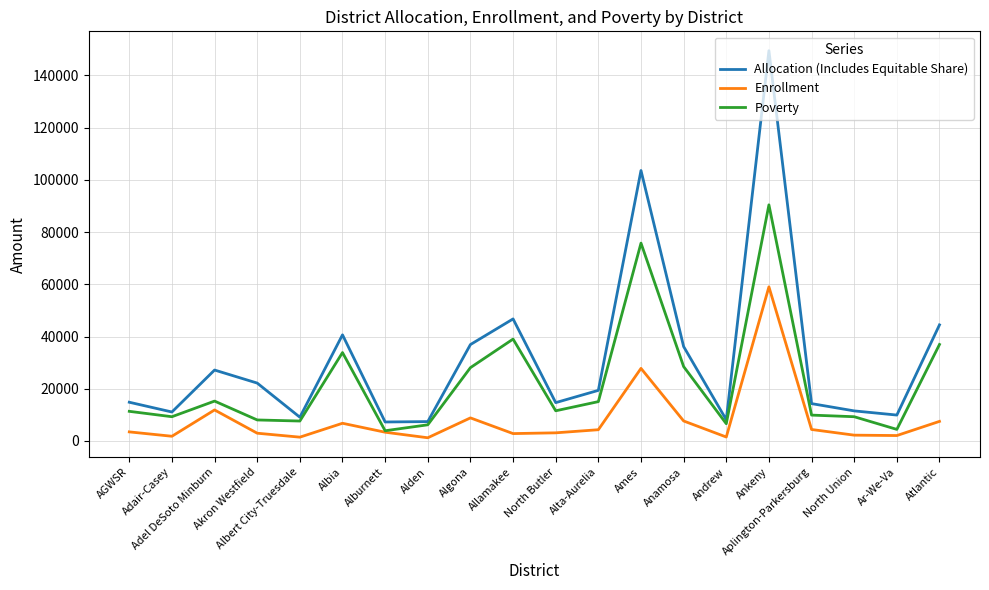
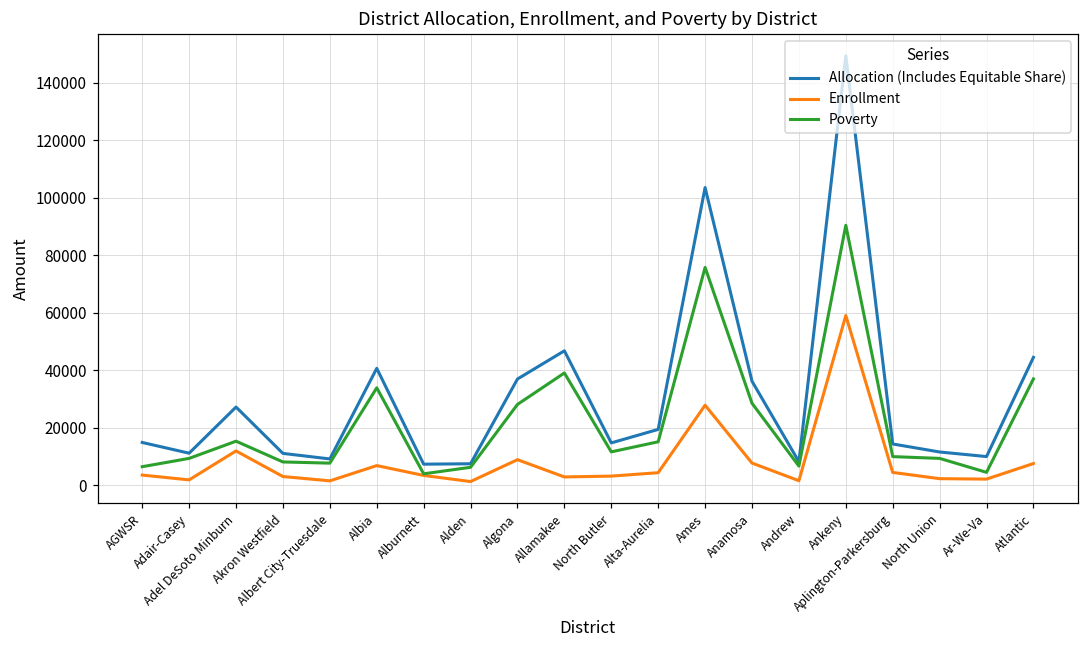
  {
    "Allocation (Includes Equitable Share)": {
      "AGWSR": 15000,
      "Adair-Casey": 11000,
      "Adel DeSoto Minburn": 27000,
-     "Akron Westfield": 22000,
+     "Akron Westfield": 11000,
      "Albert City-Truesdale": 9000,
      "Albia": 41000,
      "Alburnett": 7000,
      "Alden": 7000,
      "Algona": 37000,
      "Allamakee": 47000,
      "North Butler": 15000,
      "Alta-Aurelia": 19000,
      "Ames": 104000,
      "Anamosa": 36000,
      "Andrew": 8000,
      "Aplington-Parkersburg": 14000,
      "North Union": 12000,
      "Ar-We-Va": 10000,
      "Atlantic": 44000
    },
    "Enrollment": {
      "AGWSR": 3000,
      "Adair-Casey": 2000,
      "Adel DeSoto Minburn": 12000,
      "Akron Westfield": 3000,
      "Albert City-Truesdale": 1000,
      "Albia": 7000,
      "Alden": 1000,
      "Algona": 9000,
      "Allamakee": 3000,
      "North Butler": 3000,
      "Alta-Aurelia": 4000,
      "Ames": 28000,
      "Anamosa": 8000,
      "Andrew": 2000,
      "Ankeny": 59000,
      "Aplington-Parkersburg": 4000,
      "North Union": 2000,
      "Ar-We-Va": 2000,
      "Atlantic": 8000
    },
    "Poverty": {
-     "AGWSR": 11000,
+     "AGWSR": 6000,
      "Adair-Casey": 9000,
      "Adel DeSoto Minburn": 15000,
      "Akron Westfield": 8000,
      "Albert City-Truesdale": 8000,
      "Albia": 34000,
      "Alden": 6000,
      "Algona": 28000,
      "Allamakee": 39000,
      "North Butler": 12000,
      "Alta-Aurelia": 15000,
      "Ames": 76000,
      "Anamosa": 28000,
      "Andrew": 7000,
      "Ankeny": 90000,
      "Aplington-Parkersburg": 10000,
      "North Union": 9000,
      "Ar-We-Va": 4000,
      "Atlantic": 37000
    }
  }
